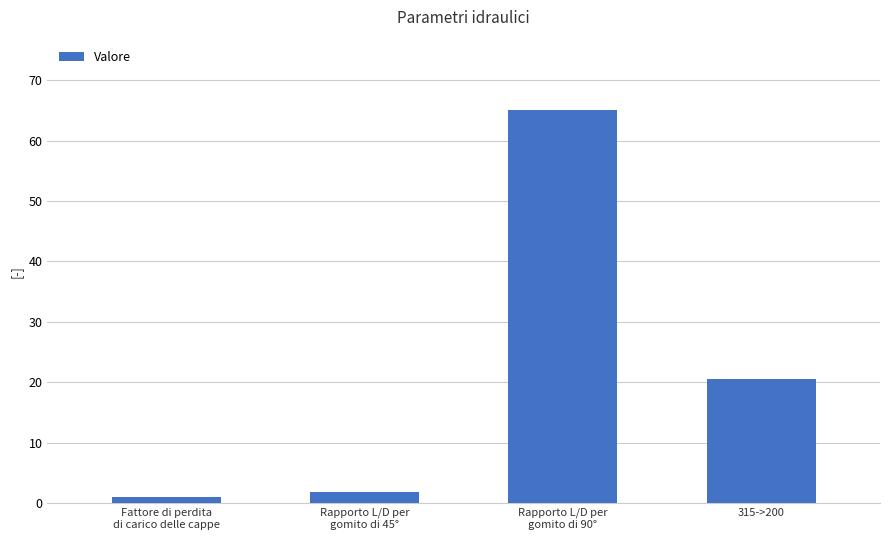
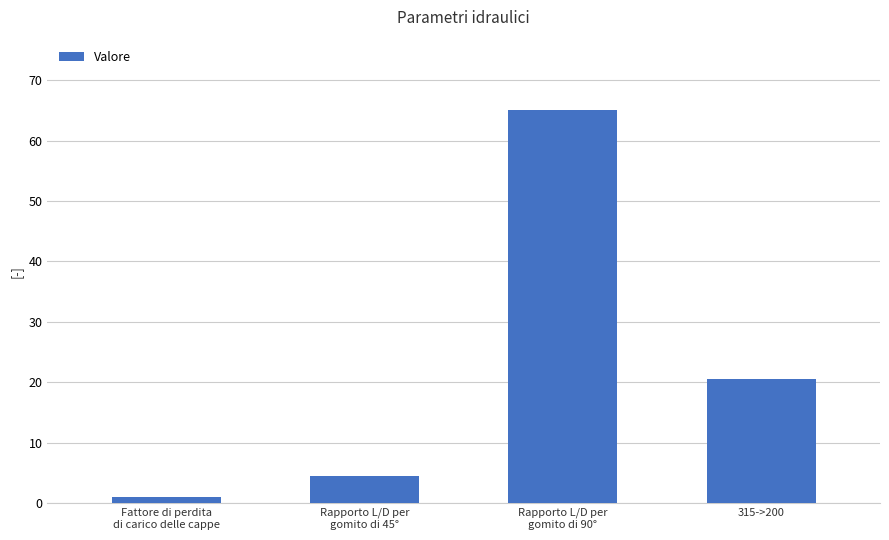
  {
    "Fattore di perdita di carico delle cappe": 1,
-   "Rapporto L/D per gomito di 45°": 2,
+   "Rapporto L/D per gomito di 45°": 5,
    "Rapporto L/D per gomito di 90°": 65,
    "315->200": 21
  }
